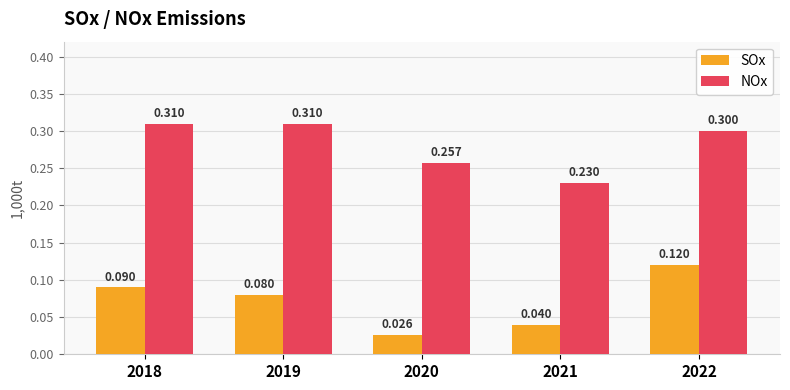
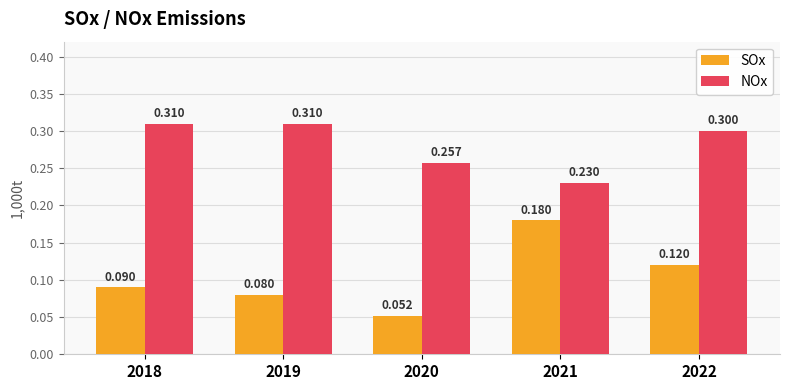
  {
    "SOx": {
      "2018": 0.090,
      "2019": 0.080,
-     "2020": 0.026,
-     "2021": 0.040,
+     "2020": 0.052,
+     "2021": 0.180,
      "2022": 0.120
    },
    "NOx": {
      "2018": 0.310,
      "2019": 0.310,
      "2020": 0.257,
      "2021": 0.230,
      "2022": 0.300
    }
  }
